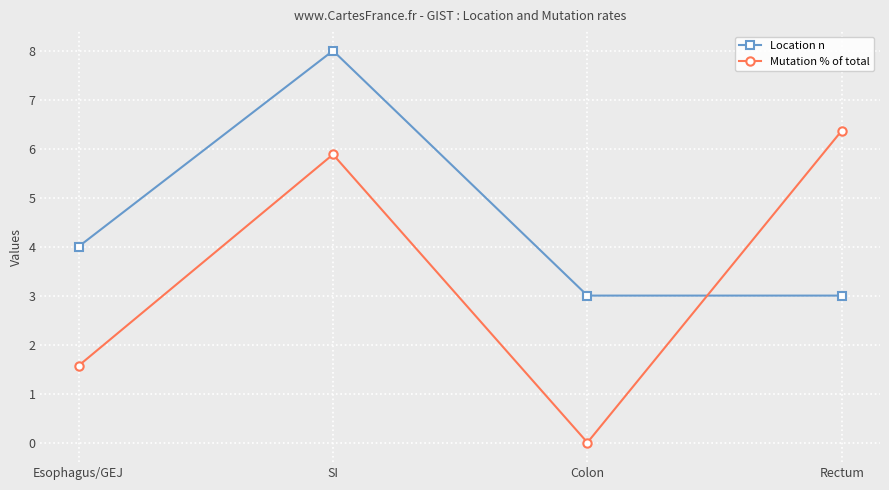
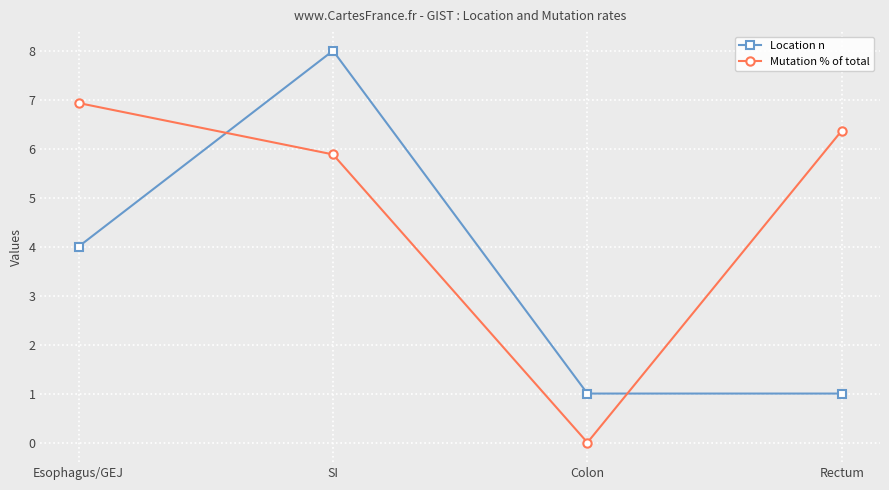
  {
    "Location n": {
      "Esophagus/GEJ": 4,
      "SI": 8,
-     "Colon": 3,
-     "Rectum": 3
+     "Colon": 1,
+     "Rectum": 1
    },
    "Mutation % of total": {
-     "Esophagus/GEJ": 1.6,
+     "Esophagus/GEJ": 6.9,
      "SI": 5.9,
      "Colon": 0.0,
      "Rectum": 6.4
    }
  }
